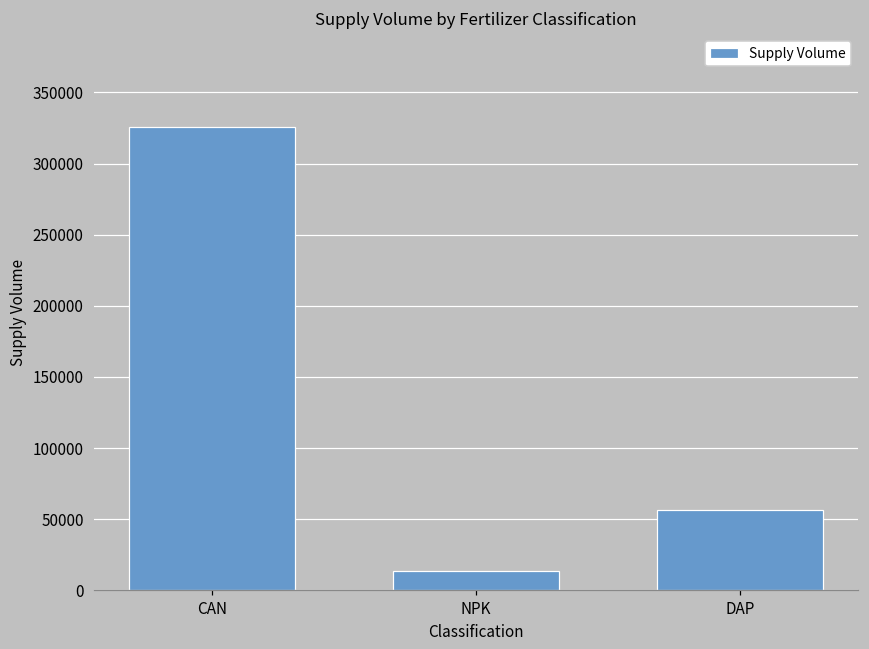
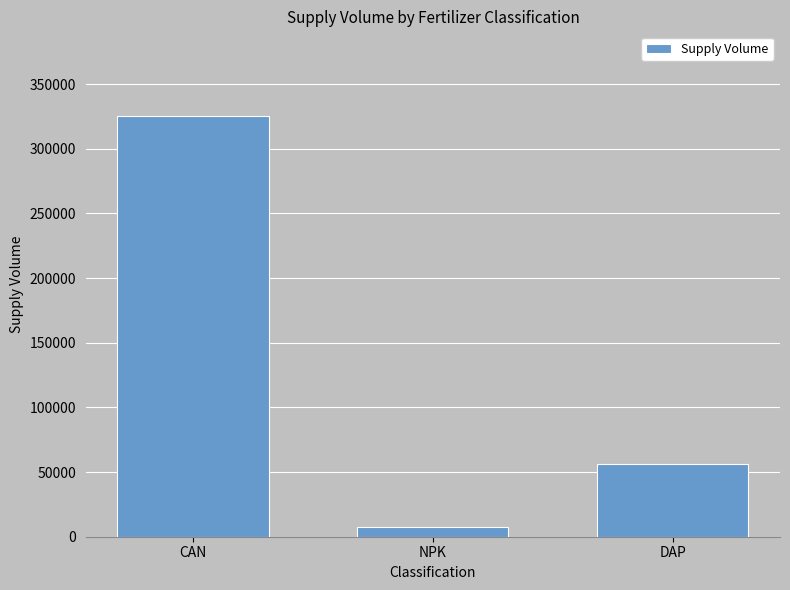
  {
    "CAN": 326000,
-   "NPK": 14000,
+   "NPK": 8000,
    "DAP": 56000
  }
